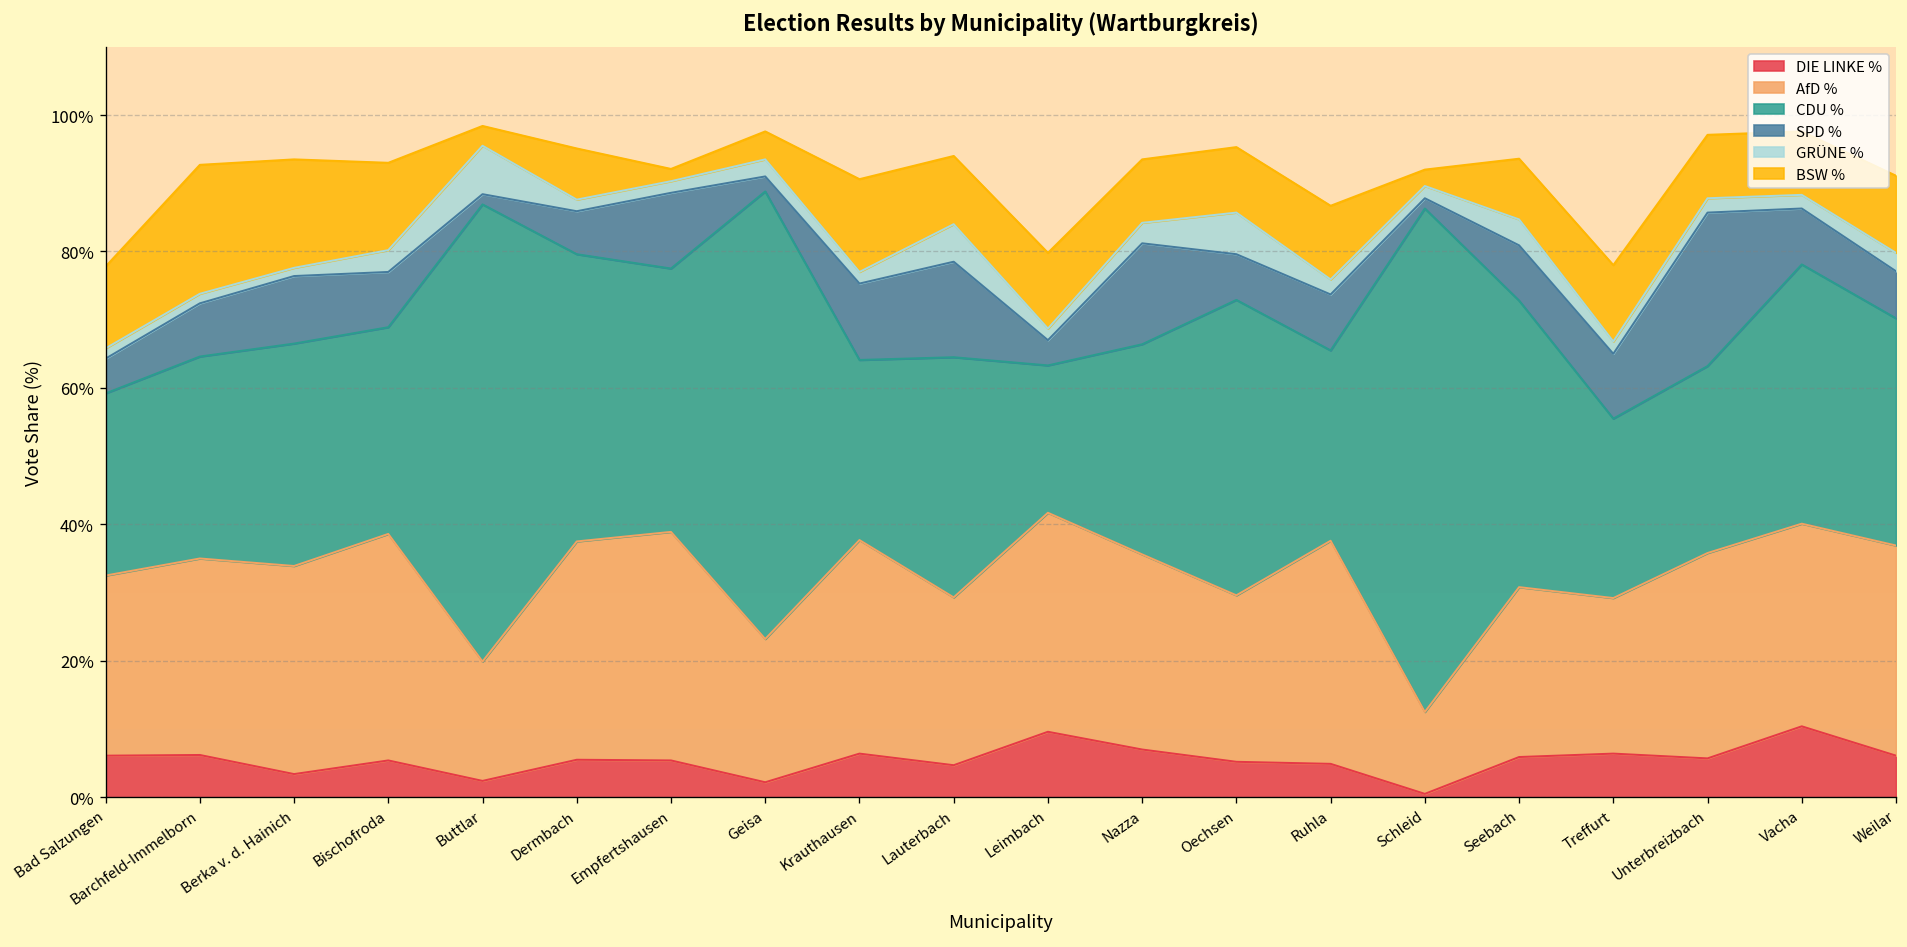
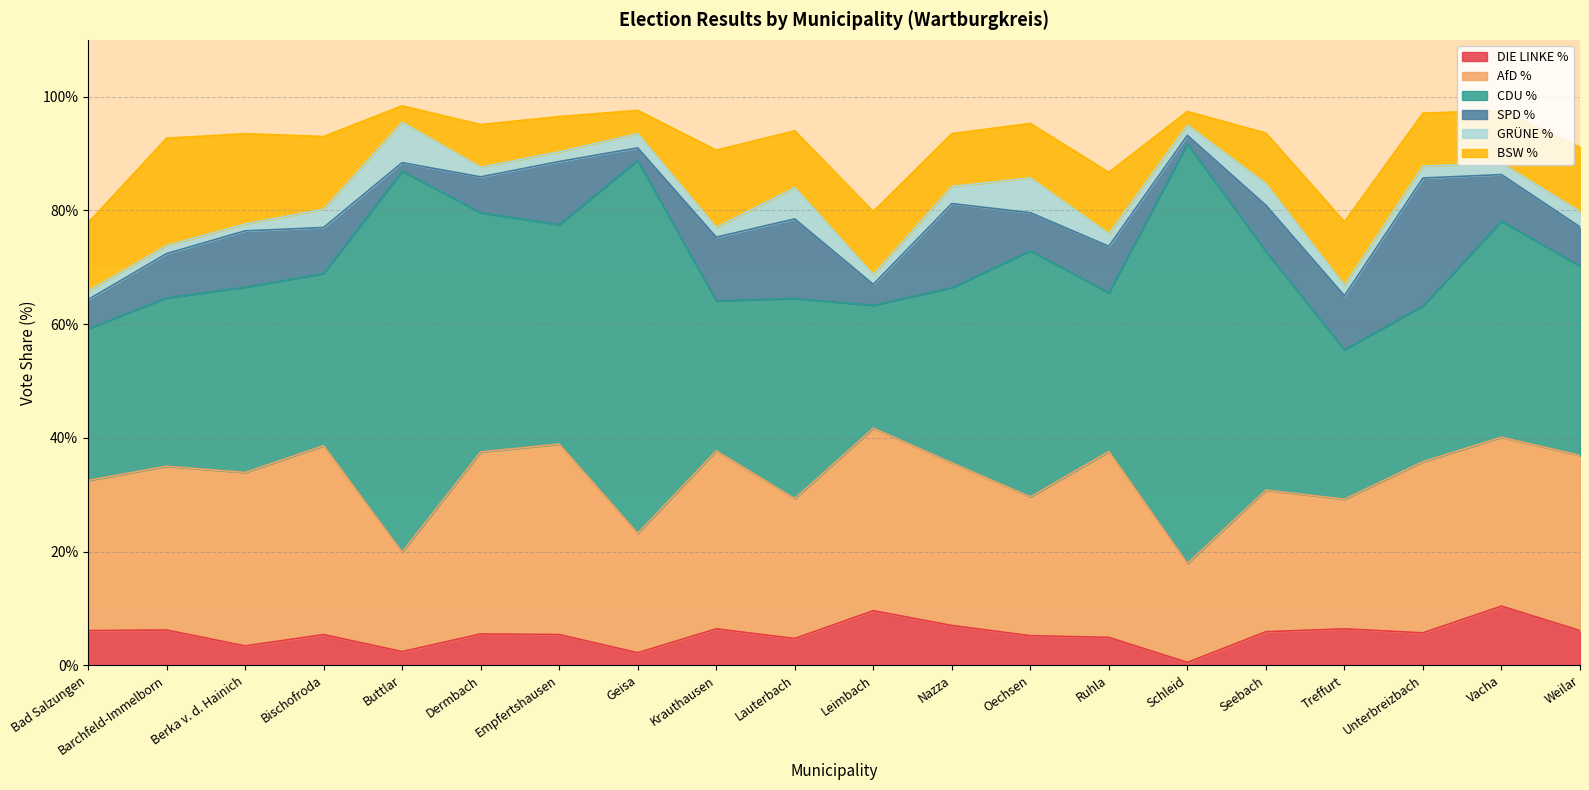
  {
    "DIE LINKE %": {
      "Bad Salzungen": "6%",
      "Barchfeld-Immelborn": "6%",
      "Berka v. d. Hainich": "3%",
      "Bischofroda": "5%",
      "Buttlar": "2%",
      "Dermbach": "6%",
      "Empfertshausen": "5%",
      "Geisa": "2%",
      "Krauthausen": "6%",
      "Lauterbach": "5%",
      "Leimbach": "10%",
      "Nazza": "7%",
      "Oechsen": "5%",
      "Ruhla": "5%",
      "Schleid": "1%",
      "Seebach": "6%",
      "Treffurt": "6%",
      "Unterbreizbach": "6%",
      "Vacha": "10%",
      "Weilar": "6%"
    },
    "AfD %": {
      "Bad Salzungen": "26%",
      "Barchfeld-Immelborn": "29%",
      "Berka v. d. Hainich": "31%",
      "Bischofroda": "33%",
      "Buttlar": "18%",
      "Dermbach": "32%",
      "Empfertshausen": "34%",
      "Geisa": "21%",
      "Krauthausen": "31%",
      "Lauterbach": "25%",
      "Leimbach": "32%",
      "Nazza": "29%",
      "Oechsen": "24%",
      "Ruhla": "33%",
-     "Schleid": "12%",
+     "Schleid": "17%",
      "Seebach": "25%",
      "Treffurt": "23%",
      "Unterbreizbach": "30%",
      "Vacha": "30%",
      "Weilar": "31%"
    },
    "GRÜNE %": {
      "Bad Salzungen": "2%",
      "Barchfeld-Immelborn": "1%",
      "Berka v. d. Hainich": "1%",
      "Bischofroda": "3%",
      "Buttlar": "7%",
      "Dermbach": "2%",
      "Empfertshausen": "2%",
      "Geisa": "3%",
      "Krauthausen": "2%",
      "Lauterbach": "6%",
      "Leimbach": "2%",
      "Nazza": "3%",
      "Oechsen": "6%",
      "Ruhla": "2%",
      "Schleid": "2%",
      "Seebach": "4%",
      "Treffurt": "2%",
      "Unterbreizbach": "2%",
      "Weilar": "3%"
    },
    "BSW %": {
      "Bad Salzungen": "12%",
      "Barchfeld-Immelborn": "19%",
      "Berka v. d. Hainich": "16%",
      "Bischofroda": "13%",
      "Buttlar": "3%",
      "Dermbach": "8%",
-     "Empfertshausen": "2%",
+     "Empfertshausen": "6%",
      "Geisa": "4%",
      "Krauthausen": "14%",
      "Lauterbach": "10%",
      "Leimbach": "11%",
      "Nazza": "9%",
      "Oechsen": "10%",
      "Ruhla": "11%",
      "Schleid": "2%",
      "Seebach": "9%",
      "Treffurt": "11%",
      "Unterbreizbach": "9%",
      "Weilar": "11%"
    }
  }
